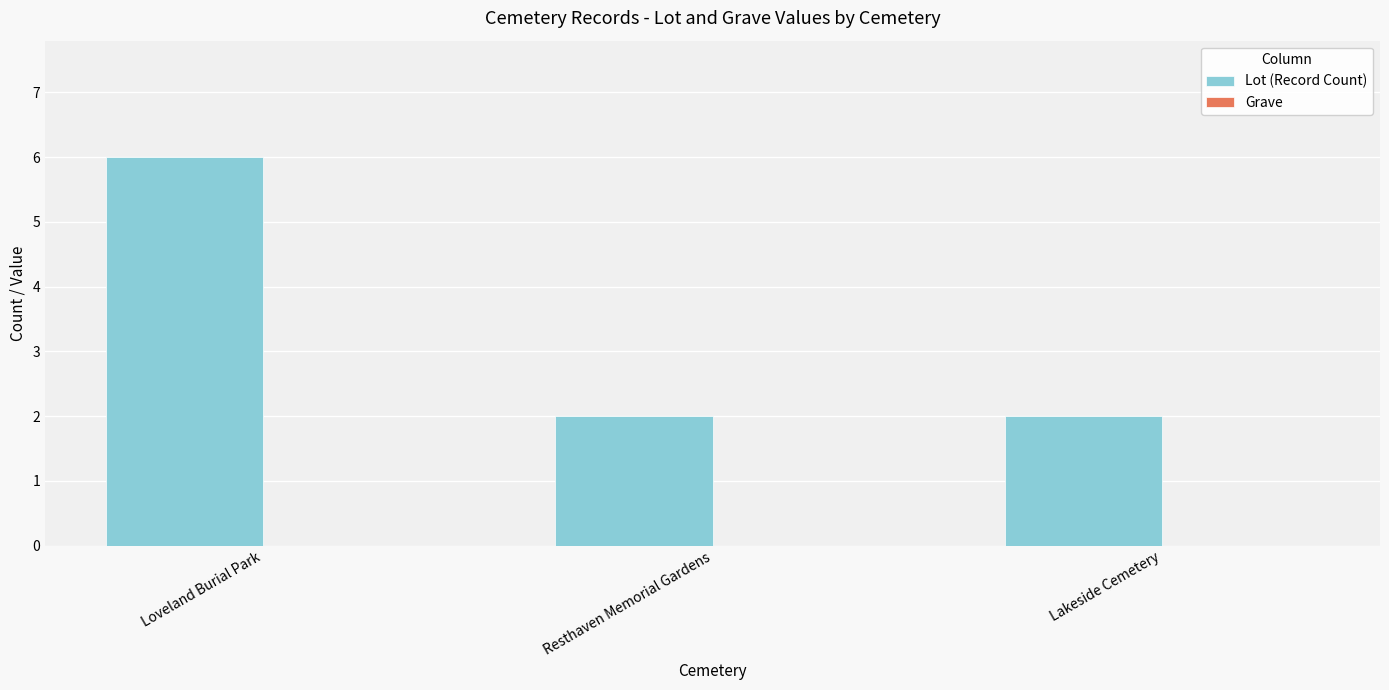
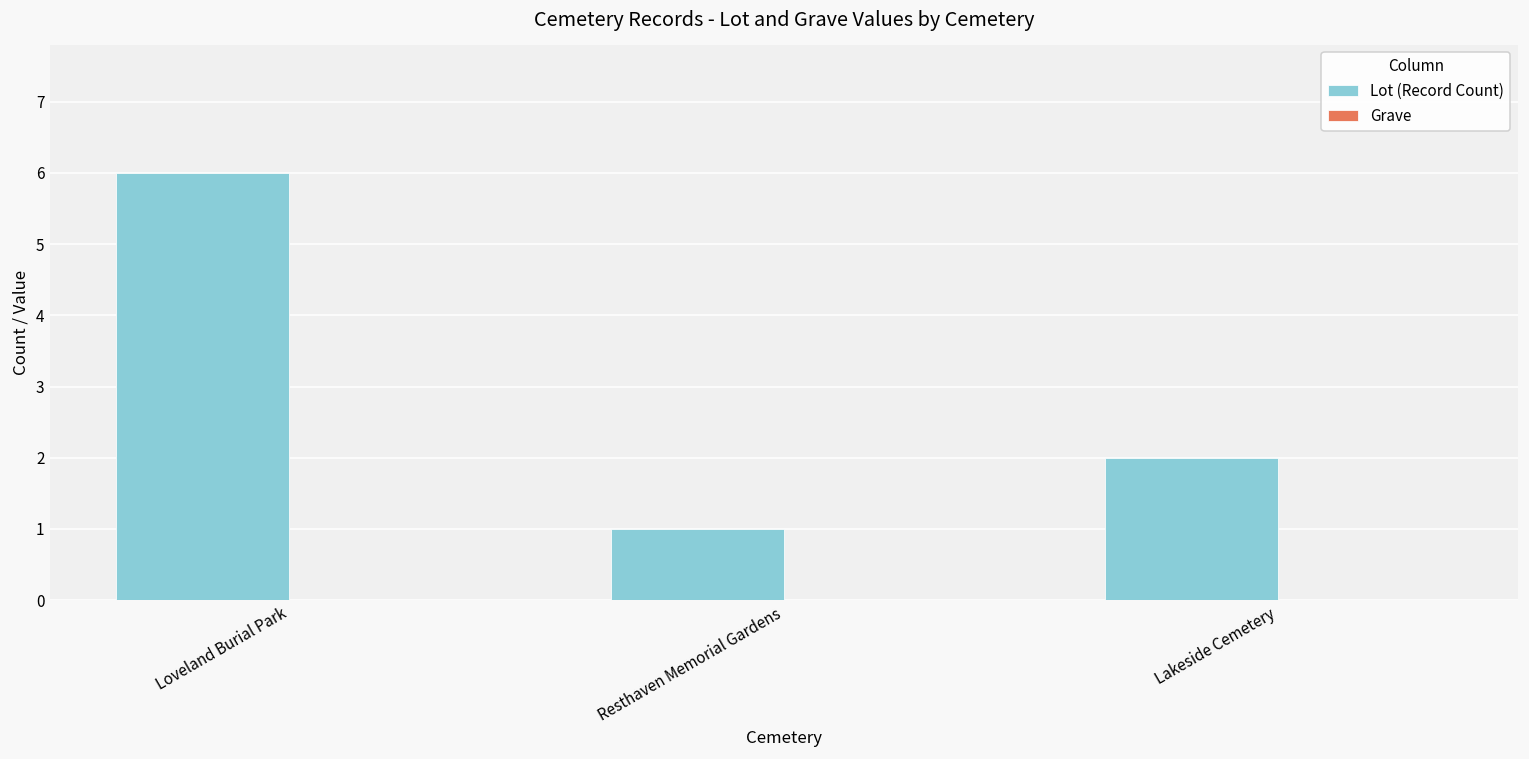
  {
    "Lot (Record Count)": {
      "Loveland Burial Park": 6,
-     "Resthaven Memorial Gardens": 2,
+     "Resthaven Memorial Gardens": 1,
      "Lakeside Cemetery": 2
    },
    "Grave": {
      "Loveland Burial Park": 0,
      "Resthaven Memorial Gardens": 0,
      "Lakeside Cemetery": 0
    }
  }
